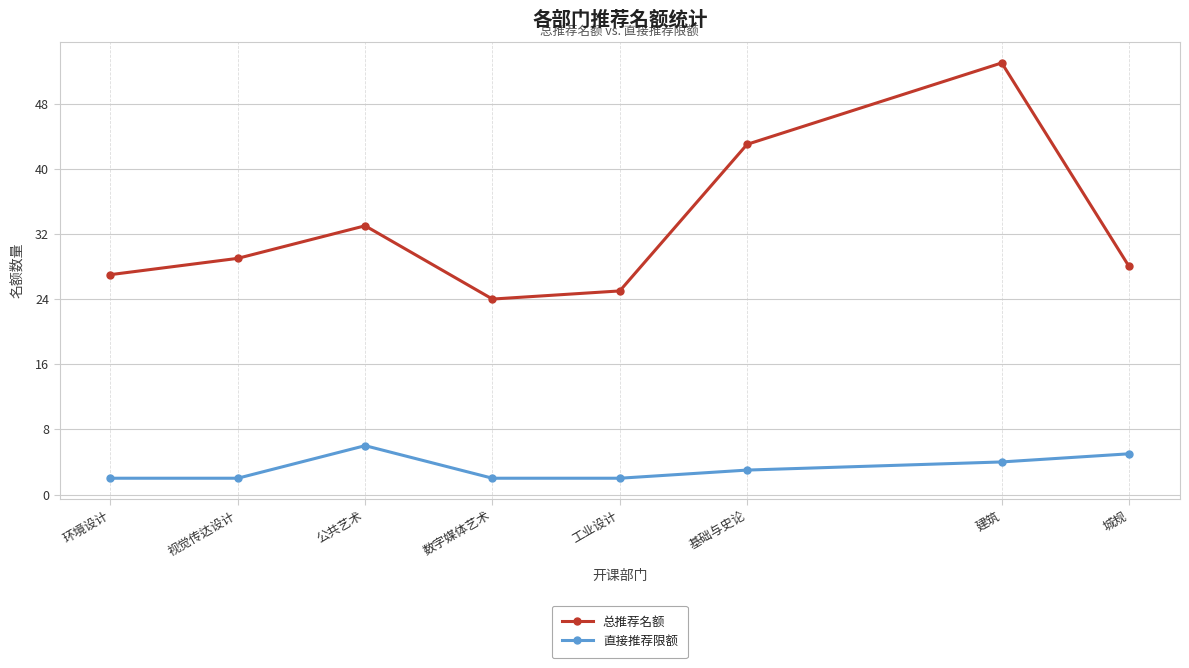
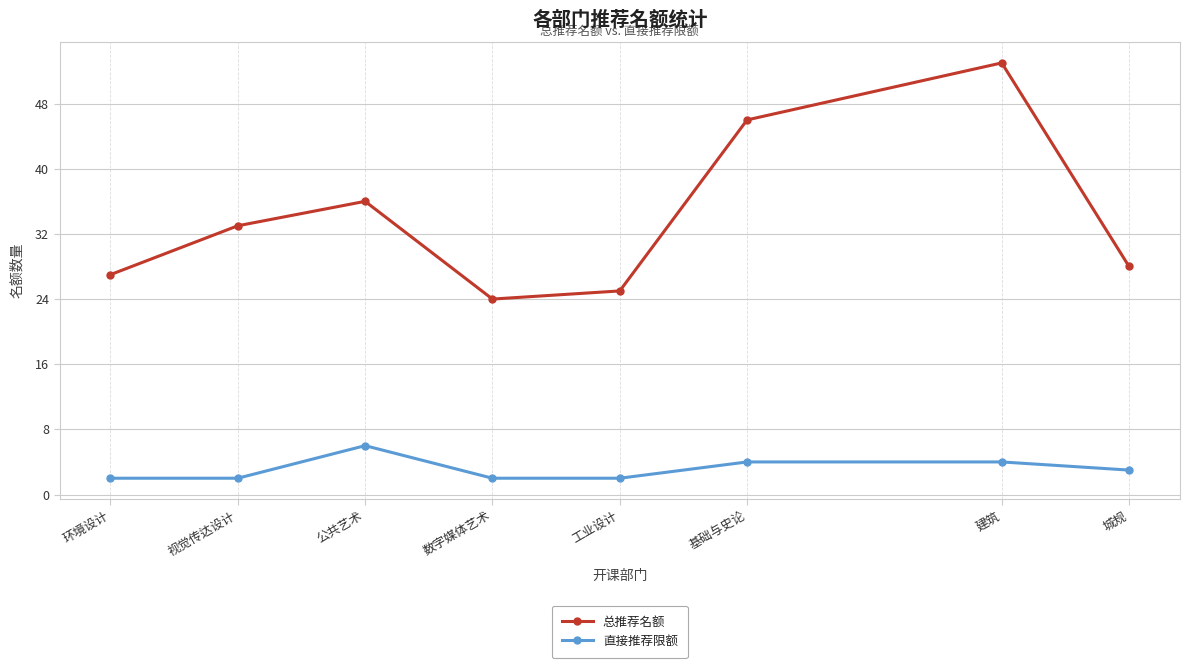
  {
    "总推荐名额": {
      "环境设计": 27,
-     "视觉传达设计": 29,
-     "公共艺术": 33,
+     "视觉传达设计": 33,
+     "公共艺术": 36,
      "数字媒体艺术": 24,
      "工业设计": 25,
-     "基础与史论": 43,
+     "基础与史论": 46,
      "建筑": 53,
      "城规": 28
    },
    "直接推荐限额": {
      "环境设计": 2,
      "视觉传达设计": 2,
      "公共艺术": 6,
      "数字媒体艺术": 2,
      "工业设计": 2,
-     "基础与史论": 3,
+     "基础与史论": 4,
      "建筑": 4,
-     "城规": 5
+     "城规": 3
    }
  }
